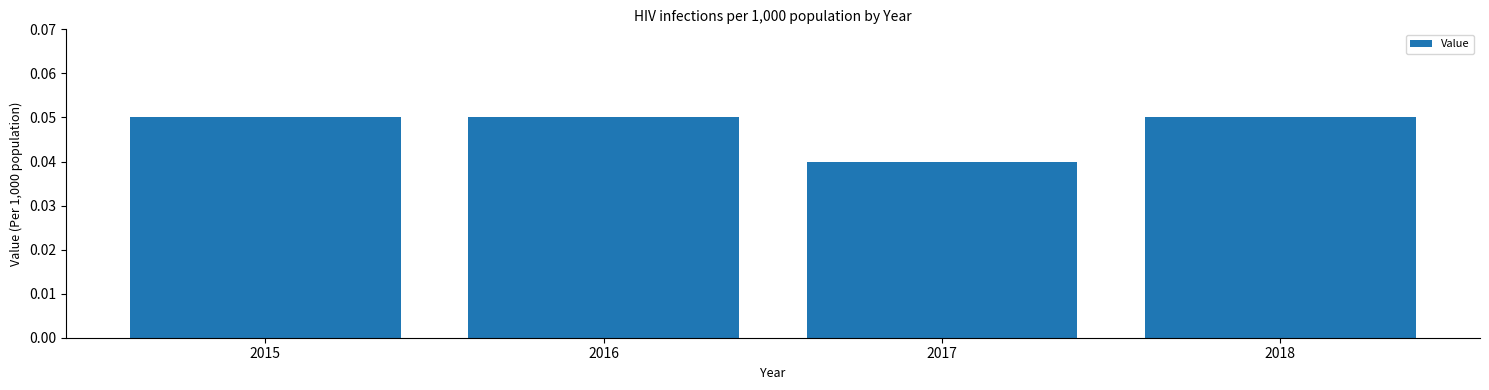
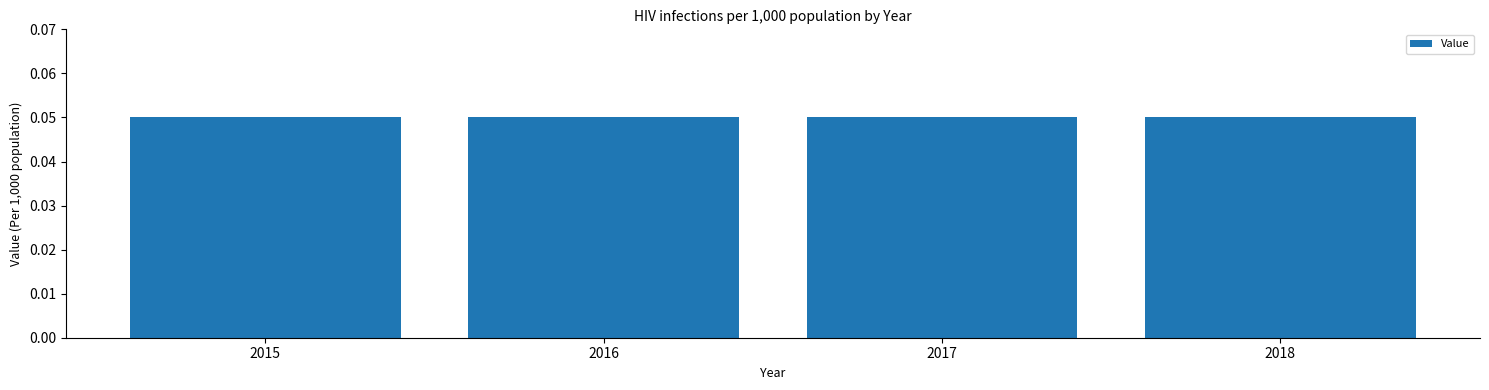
  {
    "2015": 0.05,
    "2016": 0.05,
-   "2017": 0.04,
+   "2017": 0.05,
    "2018": 0.05
  }
